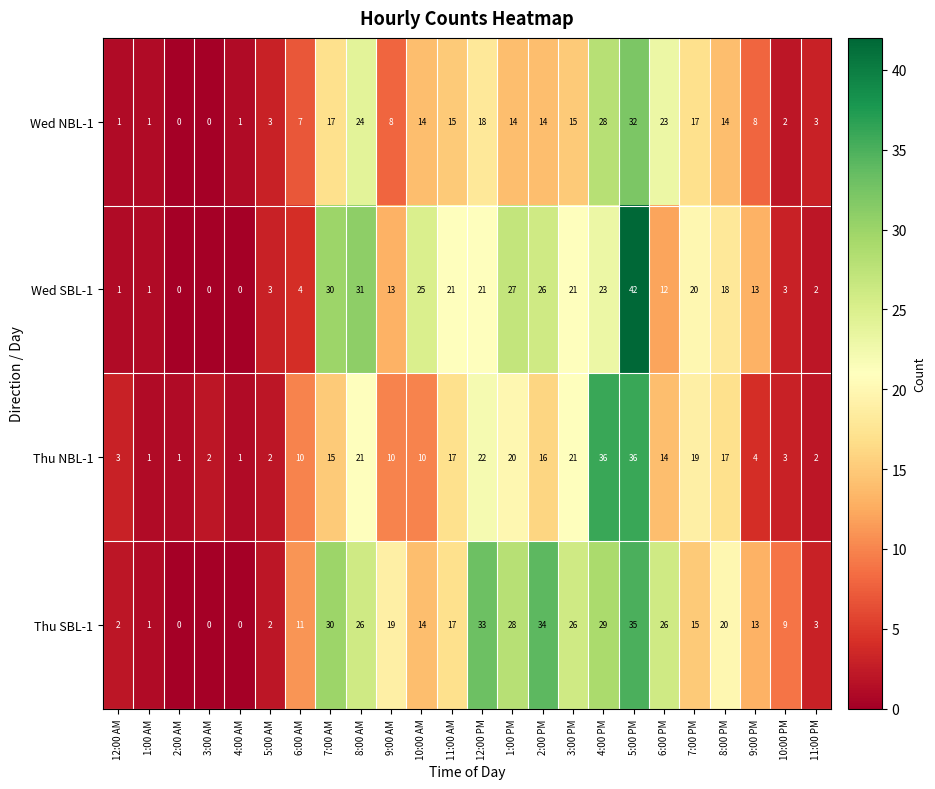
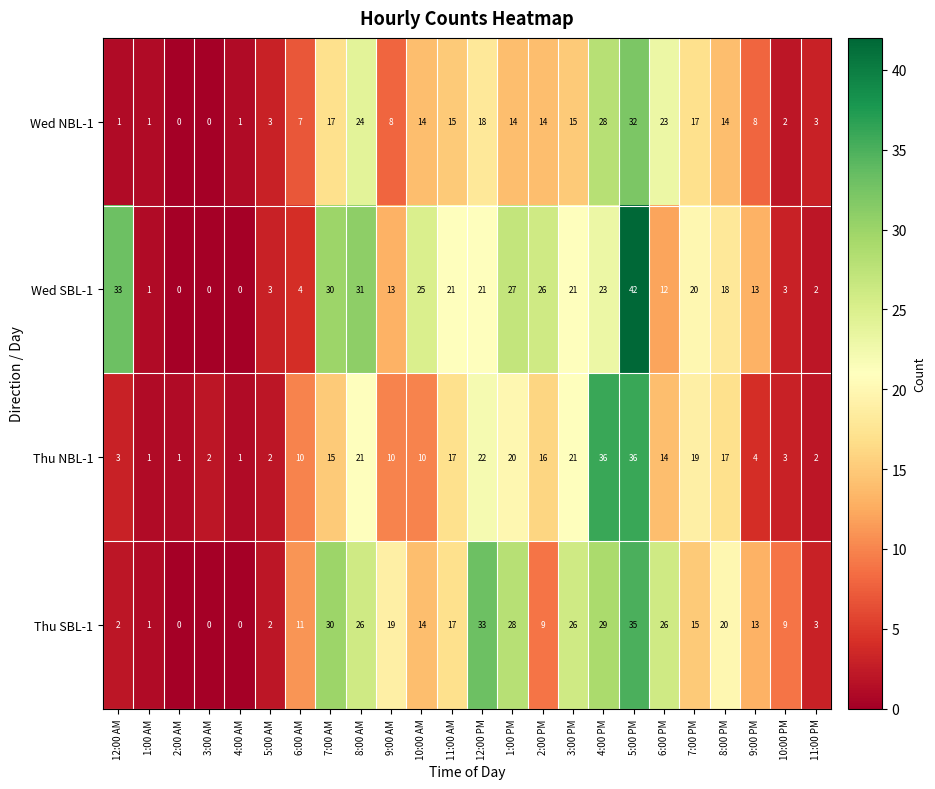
  {
    "Wed NBL-1": {
      "12:00 AM": 1,
      "1:00 AM": 1,
      "2:00 AM": 0,
      "3:00 AM": 0,
      "4:00 AM": 1,
      "5:00 AM": 3,
      "6:00 AM": 7,
      "7:00 AM": 17,
      "8:00 AM": 24,
      "9:00 AM": 8,
      "10:00 AM": 14,
      "11:00 AM": 15,
      "12:00 PM": 18,
      "1:00 PM": 14,
      "2:00 PM": 14,
      "3:00 PM": 15,
      "4:00 PM": 28,
      "5:00 PM": 32,
      "6:00 PM": 23,
      "7:00 PM": 17,
      "8:00 PM": 14,
      "9:00 PM": 8,
      "10:00 PM": 2,
      "11:00 PM": 3
    },
    "Wed SBL-1": {
-     "12:00 AM": 1,
+     "12:00 AM": 33,
      "1:00 AM": 1,
      "2:00 AM": 0,
      "3:00 AM": 0,
      "4:00 AM": 0,
      "5:00 AM": 3,
      "6:00 AM": 4,
      "7:00 AM": 30,
      "8:00 AM": 31,
      "9:00 AM": 13,
      "10:00 AM": 25,
      "11:00 AM": 21,
      "12:00 PM": 21,
      "1:00 PM": 27,
      "2:00 PM": 26,
      "3:00 PM": 21,
      "4:00 PM": 23,
      "5:00 PM": 42,
      "6:00 PM": 12,
      "7:00 PM": 20,
      "8:00 PM": 18,
      "9:00 PM": 13,
      "10:00 PM": 3,
      "11:00 PM": 2
    },
    "Thu NBL-1": {
      "12:00 AM": 3,
      "1:00 AM": 1,
      "2:00 AM": 1,
      "3:00 AM": 2,
      "4:00 AM": 1,
      "5:00 AM": 2,
      "6:00 AM": 10,
      "7:00 AM": 15,
      "8:00 AM": 21,
      "9:00 AM": 10,
      "10:00 AM": 10,
      "11:00 AM": 17,
      "12:00 PM": 22,
      "1:00 PM": 20,
      "2:00 PM": 16,
      "3:00 PM": 21,
      "4:00 PM": 36,
      "5:00 PM": 36,
      "6:00 PM": 14,
      "7:00 PM": 19,
      "8:00 PM": 17,
      "9:00 PM": 4,
      "10:00 PM": 3,
      "11:00 PM": 2
    },
    "Thu SBL-1": {
      "12:00 AM": 2,
      "1:00 AM": 1,
      "2:00 AM": 0,
      "3:00 AM": 0,
      "4:00 AM": 0,
      "5:00 AM": 2,
      "6:00 AM": 11,
      "7:00 AM": 30,
      "8:00 AM": 26,
      "9:00 AM": 19,
      "10:00 AM": 14,
      "11:00 AM": 17,
      "12:00 PM": 33,
      "1:00 PM": 28,
-     "2:00 PM": 34,
+     "2:00 PM": 9,
      "3:00 PM": 26,
      "4:00 PM": 29,
      "5:00 PM": 35,
      "6:00 PM": 26,
      "7:00 PM": 15,
      "8:00 PM": 20,
      "9:00 PM": 13,
      "10:00 PM": 9,
      "11:00 PM": 3
    }
  }
